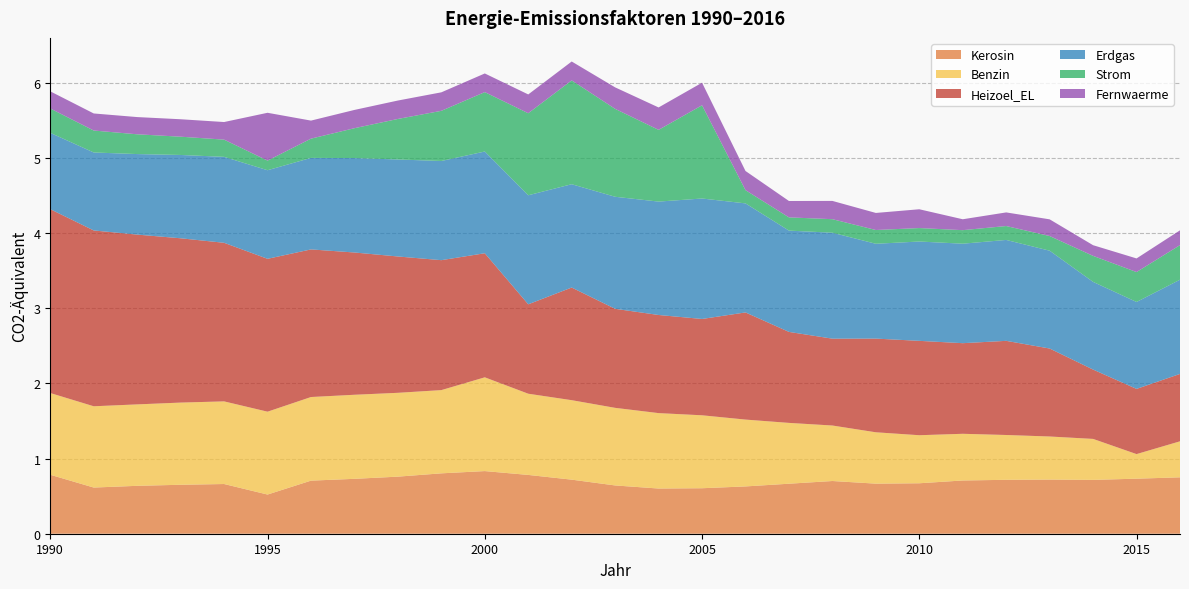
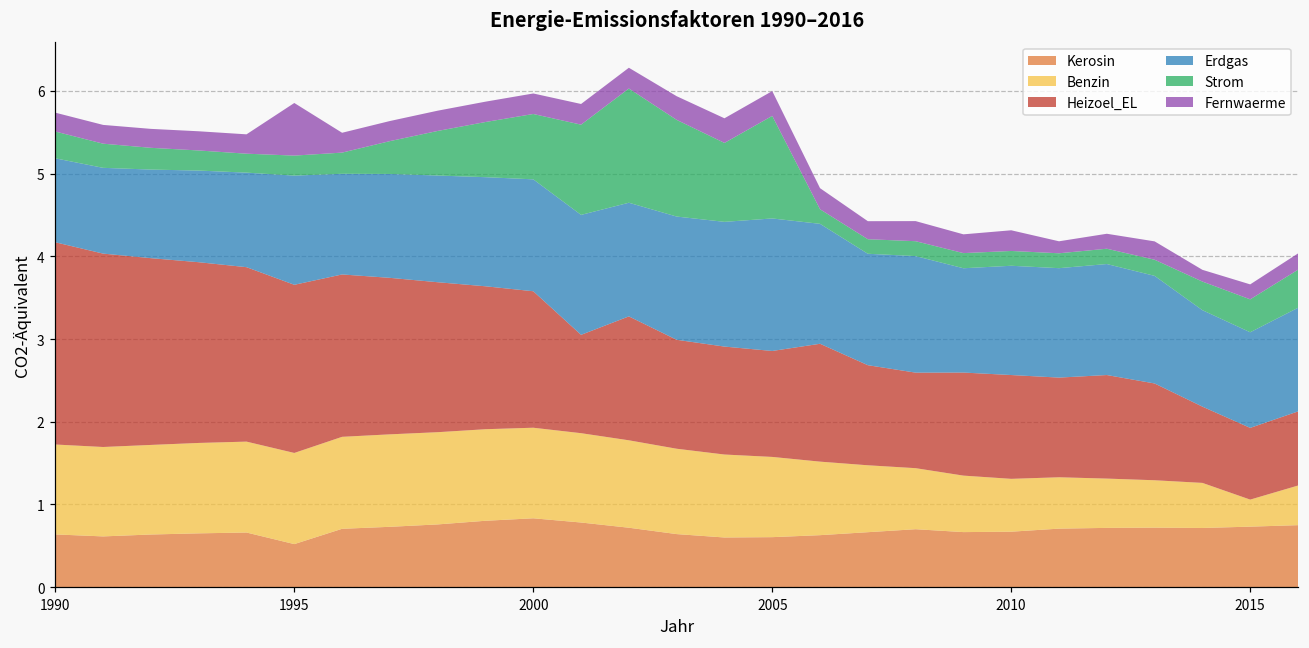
  {
    "Kerosin": {
-     "1990": 0.8,
+     "1990": 0.6,
      "1995": 0.5,
      "2000": 0.8,
      "2005": 0.6,
      "2010": 0.7,
      "2015": 0.7
    },
    "Benzin": {
      "1990": 1.1,
      "1995": 1.1,
-     "2000": 1.2,
+     "2000": 1.1,
      "2005": 1.0,
      "2010": 0.6,
      "2015": 0.3
    },
    "Heizoel_EL": {
      "1990": 2.4,
      "1995": 2.0,
      "2000": 1.7,
      "2005": 1.3,
      "2010": 1.3,
      "2015": 0.9
    },
    "Erdgas": {
      "1990": 1.0,
-     "1995": 1.2,
+     "1995": 1.3,
      "2000": 1.4,
      "2005": 1.6,
      "2010": 1.3,
      "2015": 1.2
    },
    "Strom": {
      "1990": 0.3,
-     "1995": 0.1,
+     "1995": 0.2,
      "2000": 0.8,
      "2005": 1.2,
      "2010": 0.2,
      "2015": 0.4
    },
    "Fernwaerme": {
      "1990": 0.2,
      "1995": 0.6,
      "2000": 0.2,
      "2005": 0.3,
      "2010": 0.3,
      "2015": 0.2
    }
  }
